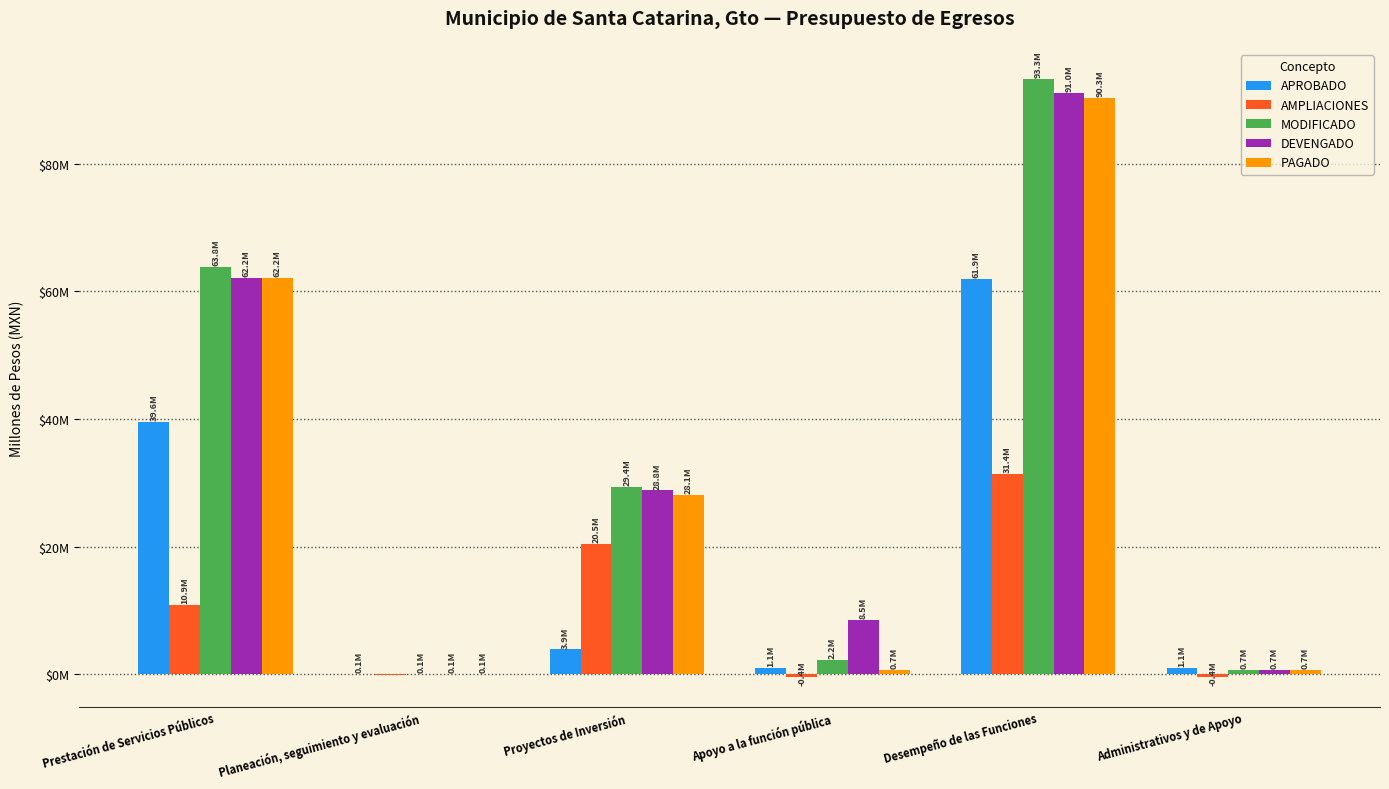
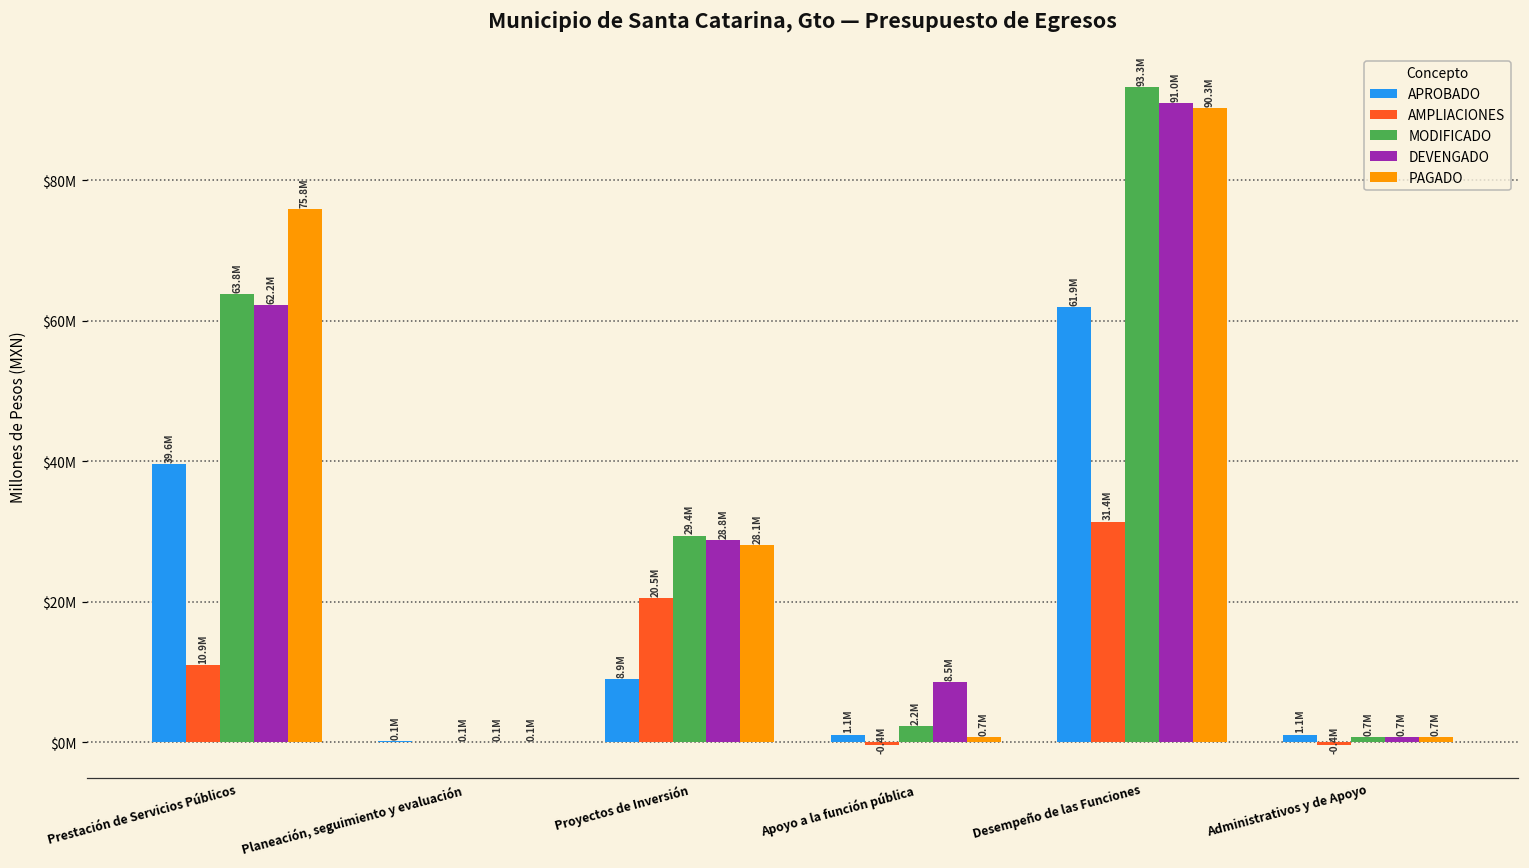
  {
    "APROBADO": {
      "Prestación de Servicios Públicos": "39.6M",
      "Planeación, seguimiento y evaluación": "0.1M",
-     "Proyectos de Inversión": "3.9M",
+     "Proyectos de Inversión": "8.9M",
      "Apoyo a la función pública": "1.1M",
      "Desempeño de las Funciones": "61.9M",
      "Administrativos y de Apoyo": "1.1M"
    },
    "AMPLIACIONES": {
      "Prestación de Servicios Públicos": "10.9M",
      "Proyectos de Inversión": "20.5M",
      "Apoyo a la función pública": "-0.4M",
      "Desempeño de las Funciones": "31.4M",
      "Administrativos y de Apoyo": "-0.4M"
    },
    "MODIFICADO": {
      "Prestación de Servicios Públicos": "63.8M",
      "Planeación, seguimiento y evaluación": "0.1M",
      "Proyectos de Inversión": "29.4M",
      "Apoyo a la función pública": "2.2M",
      "Desempeño de las Funciones": "93.3M",
      "Administrativos y de Apoyo": "0.7M"
    },
    "DEVENGADO": {
      "Prestación de Servicios Públicos": "62.2M",
      "Planeación, seguimiento y evaluación": "0.1M",
      "Proyectos de Inversión": "28.8M",
      "Apoyo a la función pública": "8.5M",
      "Desempeño de las Funciones": "91.0M",
      "Administrativos y de Apoyo": "0.7M"
    },
    "PAGADO": {
-     "Prestación de Servicios Públicos": "62.2M",
+     "Prestación de Servicios Públicos": "75.8M",
      "Planeación, seguimiento y evaluación": "0.1M",
      "Proyectos de Inversión": "28.1M",
      "Apoyo a la función pública": "0.7M",
      "Desempeño de las Funciones": "90.3M",
      "Administrativos y de Apoyo": "0.7M"
    }
  }
